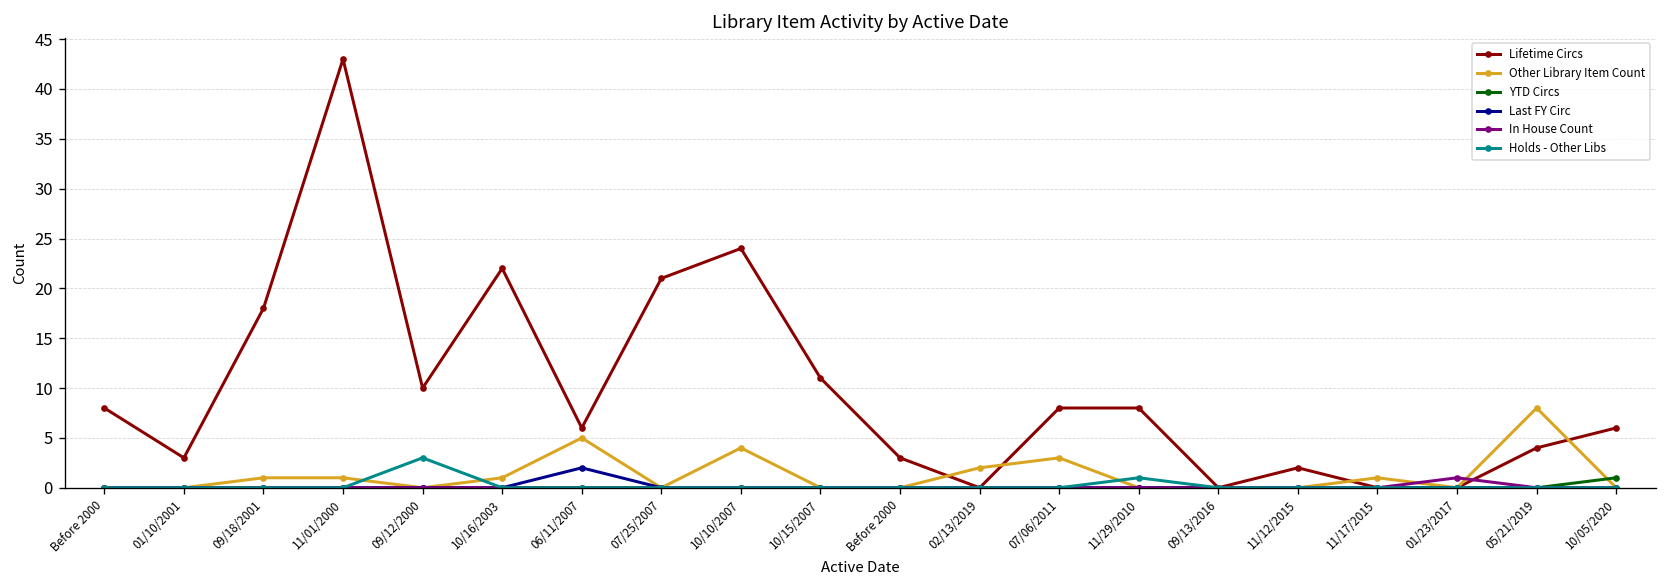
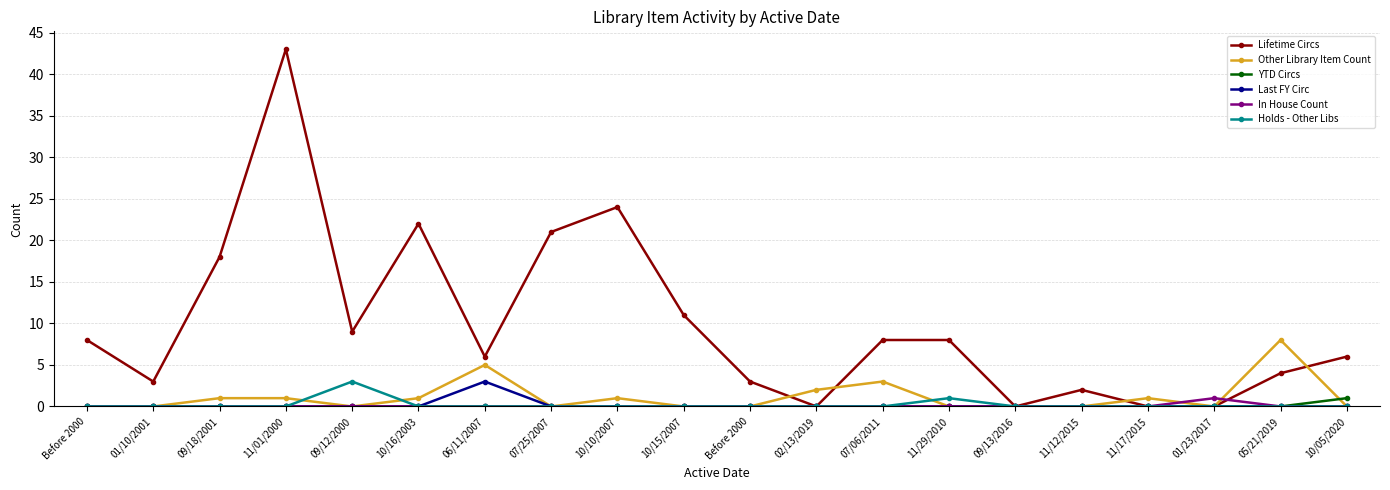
  {
    "Lifetime Circs": {
      "01/10/2001": 3,
      "09/18/2001": 18,
      "11/01/2000": 43,
-     "09/12/2000": 10,
+     "09/12/2000": 9,
      "10/16/2003": 22,
      "06/11/2007": 6,
      "07/25/2007": 21,
      "10/10/2007": 24,
      "10/15/2007": 11,
      "07/06/2011": 8,
      "11/29/2010": 8,
      "11/12/2015": 2,
      "05/21/2019": 4,
      "10/05/2020": 6
    },
    "Other Library Item Count": {
      "09/18/2001": 1,
      "11/01/2000": 1,
      "10/16/2003": 1,
      "06/11/2007": 5,
-     "10/10/2007": 4,
+     "10/10/2007": 1,
      "02/13/2019": 2,
      "07/06/2011": 3,
      "11/17/2015": 1,
      "05/21/2019": 8
    },
    "YTD Circs": {
      "10/05/2020": 1
    },
    "Last FY Circ": {
-     "06/11/2007": 2
+     "06/11/2007": 3
    },
    "In House Count": {
      "01/23/2017": 1
    },
    "Holds - Other Libs": {
      "09/12/2000": 3,
      "11/29/2010": 1
    }
  }
